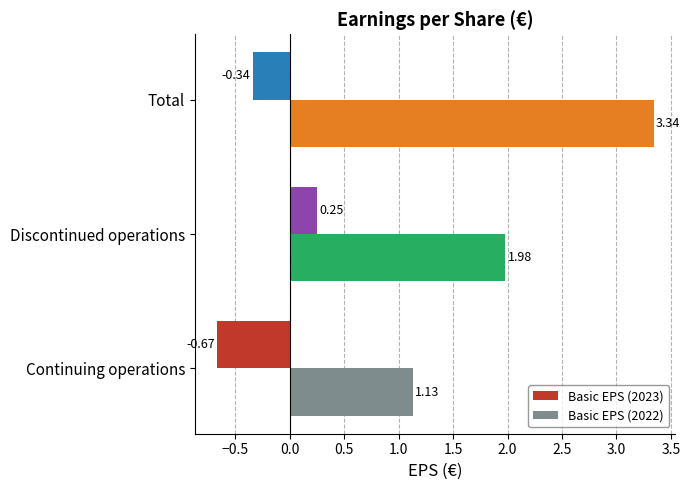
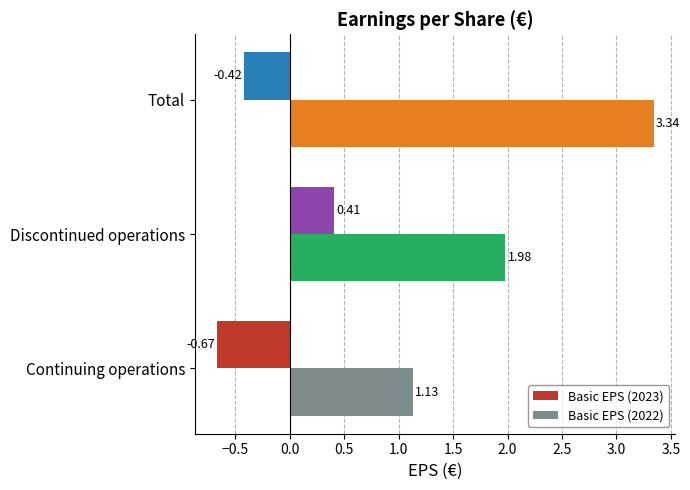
  {
    "Basic EPS (2023)": {
-     "Total": -0.34,
-     "Discontinued operations": 0.25,
+     "Total": -0.42,
+     "Discontinued operations": 0.41,
      "Continuing operations": -0.67
    },
    "Basic EPS (2022)": {
      "Total": 3.34,
      "Discontinued operations": 1.98,
      "Continuing operations": 1.13
    }
  }
